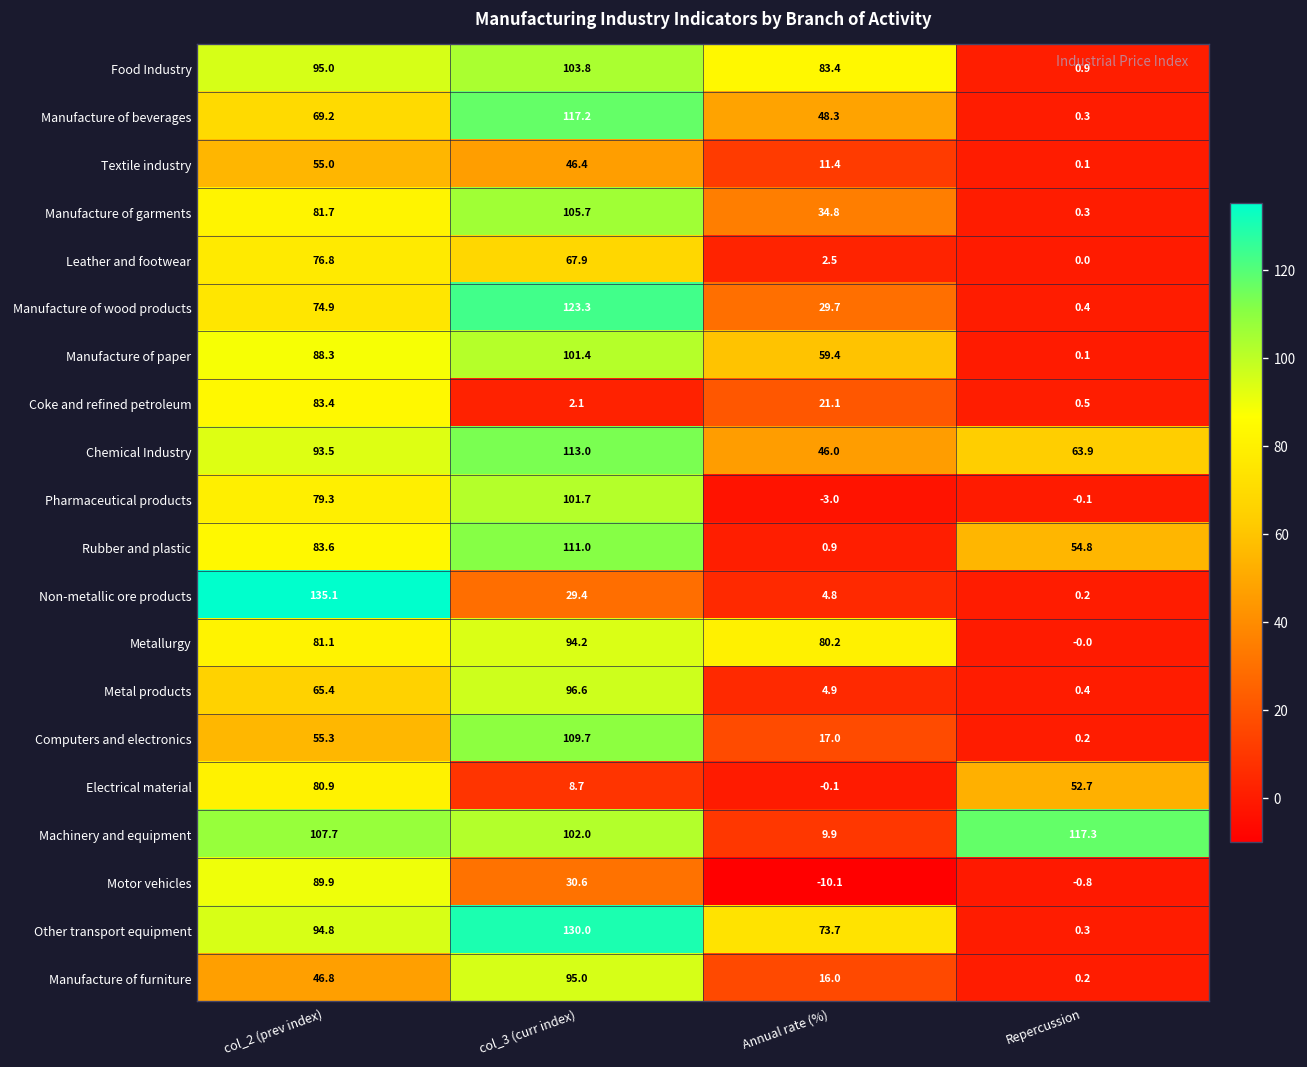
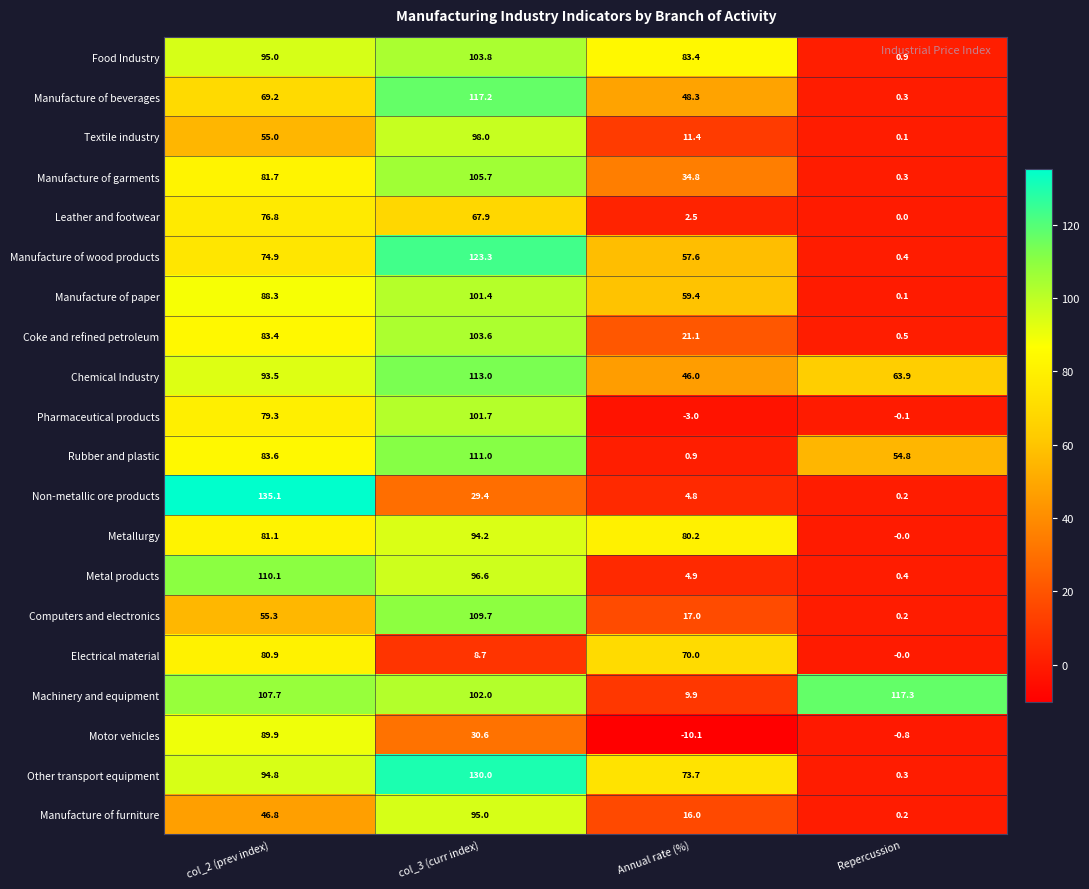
  {
    "Food Industry": {
      "col_2 (prev index)": 95.0,
      "col_3 (curr index)": 103.8,
      "Annual rate (%)": 83.4
    },
    "Manufacture of beverages": {
      "col_2 (prev index)": 69.2,
      "col_3 (curr index)": 117.2,
      "Annual rate (%)": 48.3,
      "Repercussion": 0.3
    },
    "Textile industry": {
      "col_2 (prev index)": 55.0,
-     "col_3 (curr index)": 46.4,
+     "col_3 (curr index)": 98.0,
      "Annual rate (%)": 11.4,
      "Repercussion": 0.1
    },
    "Manufacture of garments": {
      "col_2 (prev index)": 81.7,
      "col_3 (curr index)": 105.7,
      "Annual rate (%)": 34.8,
      "Repercussion": 0.3
    },
    "Leather and footwear": {
      "col_2 (prev index)": 76.8,
      "col_3 (curr index)": 67.9,
      "Annual rate (%)": 2.5,
      "Repercussion": 0.0
    },
    "Manufacture of wood products": {
      "col_2 (prev index)": 74.9,
      "col_3 (curr index)": 123.3,
-     "Annual rate (%)": 29.7,
+     "Annual rate (%)": 57.6,
      "Repercussion": 0.4
    },
    "Manufacture of paper": {
      "col_2 (prev index)": 88.3,
      "col_3 (curr index)": 101.4,
      "Annual rate (%)": 59.4,
      "Repercussion": 0.1
    },
    "Coke and refined petroleum": {
      "col_2 (prev index)": 83.4,
-     "col_3 (curr index)": 2.1,
+     "col_3 (curr index)": 103.6,
      "Annual rate (%)": 21.1,
      "Repercussion": 0.5
    },
    "Chemical Industry": {
      "col_2 (prev index)": 93.5,
      "col_3 (curr index)": 113.0,
      "Annual rate (%)": 46.0,
      "Repercussion": 63.9
    },
    "Pharmaceutical products": {
      "col_2 (prev index)": 79.3,
      "col_3 (curr index)": 101.7,
      "Annual rate (%)": -3.0,
      "Repercussion": -0.1
    },
    "Rubber and plastic": {
      "col_2 (prev index)": 83.6,
      "col_3 (curr index)": 111.0,
      "Annual rate (%)": 0.9,
      "Repercussion": 54.8
    },
    "Non-metallic ore products": {
      "col_2 (prev index)": 135.1,
      "col_3 (curr index)": 29.4,
      "Annual rate (%)": 4.8,
      "Repercussion": 0.2
    },
    "Metallurgy": {
      "col_2 (prev index)": 81.1,
      "col_3 (curr index)": 94.2,
      "Annual rate (%)": 80.2,
      "Repercussion": -0.0
    },
    "Metal products": {
-     "col_2 (prev index)": 65.4,
+     "col_2 (prev index)": 110.1,
      "col_3 (curr index)": 96.6,
      "Annual rate (%)": 4.9,
      "Repercussion": 0.4
    },
    "Computers and electronics": {
      "col_2 (prev index)": 55.3,
      "col_3 (curr index)": 109.7,
      "Annual rate (%)": 17.0,
      "Repercussion": 0.2
    },
    "Electrical material": {
      "col_2 (prev index)": 80.9,
      "col_3 (curr index)": 8.7,
-     "Annual rate (%)": -0.1,
-     "Repercussion": 52.7
+     "Annual rate (%)": 70.0,
+     "Repercussion": -0.0
    },
    "Machinery and equipment": {
      "col_2 (prev index)": 107.7,
      "col_3 (curr index)": 102.0,
      "Annual rate (%)": 9.9,
      "Repercussion": 117.3
    },
    "Motor vehicles": {
      "col_2 (prev index)": 89.9,
      "col_3 (curr index)": 30.6,
      "Annual rate (%)": -10.1,
      "Repercussion": -0.8
    },
    "Other transport equipment": {
      "col_2 (prev index)": 94.8,
      "col_3 (curr index)": 130.0,
      "Annual rate (%)": 73.7,
      "Repercussion": 0.3
    },
    "Manufacture of furniture": {
      "col_2 (prev index)": 46.8,
      "col_3 (curr index)": 95.0,
      "Annual rate (%)": 16.0,
      "Repercussion": 0.2
    }
  }
